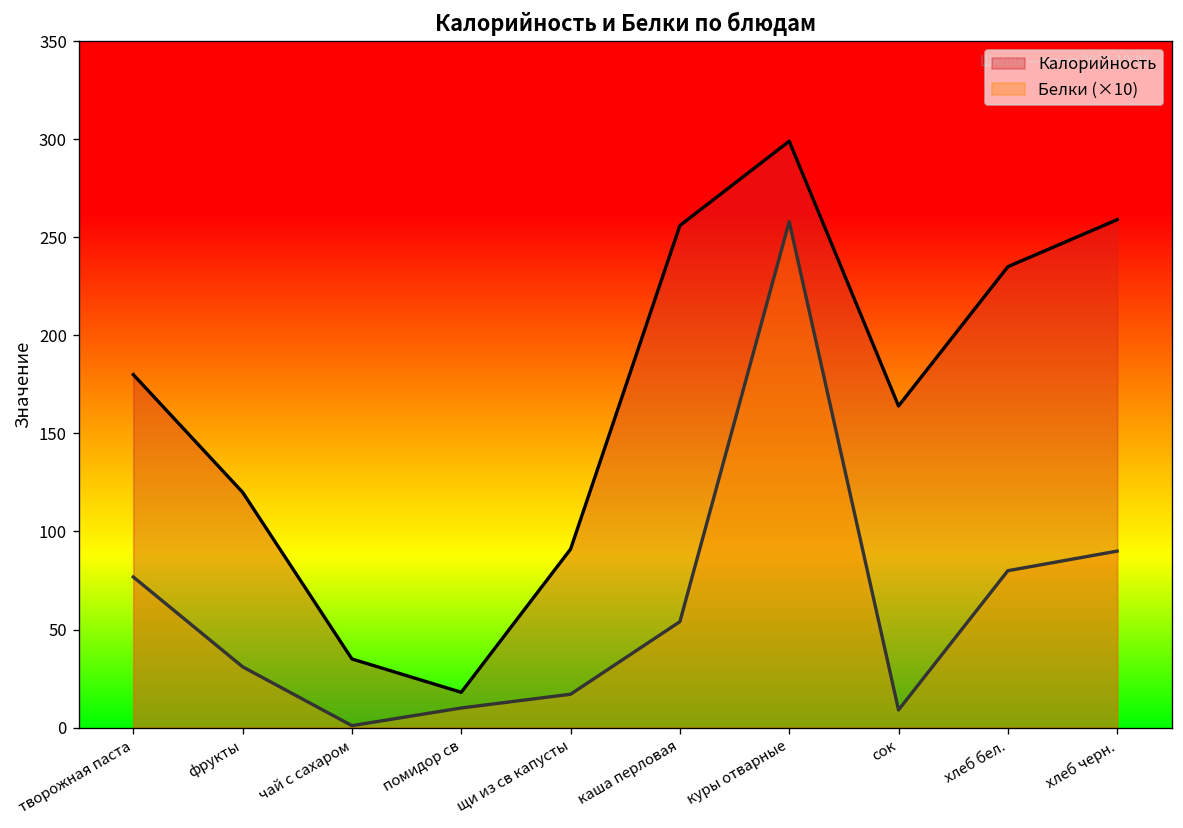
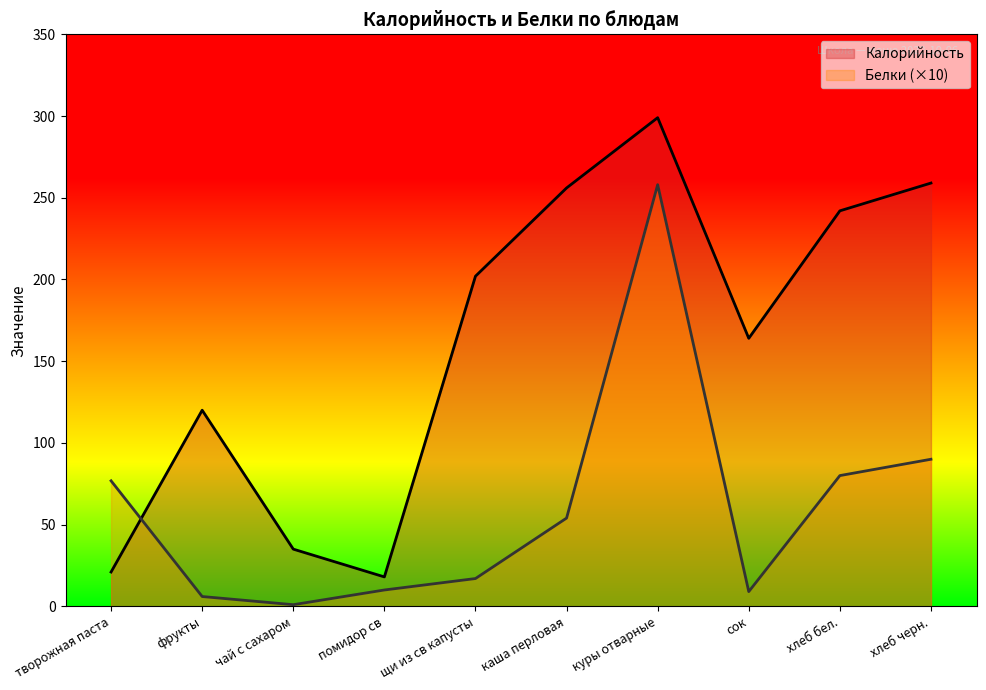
  {
    "Калорийность": {
-     "творожная паста": 180,
+     "творожная паста": 21,
      "фрукты": 120,
      "чай с сахаром": 35,
      "помидор св": 18,
-     "щи из св капусты": 91,
+     "щи из св капусты": 202,
      "каша перловая": 256,
      "куры отварные": 299,
      "сок": 164,
-     "хлеб бел.": 235,
+     "хлеб бел.": 242,
      "хлеб черн.": 259
    },
    "Белки (×10)": {
      "творожная паста": 77,
-     "фрукты": 31,
+     "фрукты": 6,
      "чай с сахаром": 1,
      "помидор св": 10,
      "щи из св капусты": 17,
      "каша перловая": 54,
      "куры отварные": 258,
      "сок": 9,
      "хлеб бел.": 80,
      "хлеб черн.": 90
    }
  }
